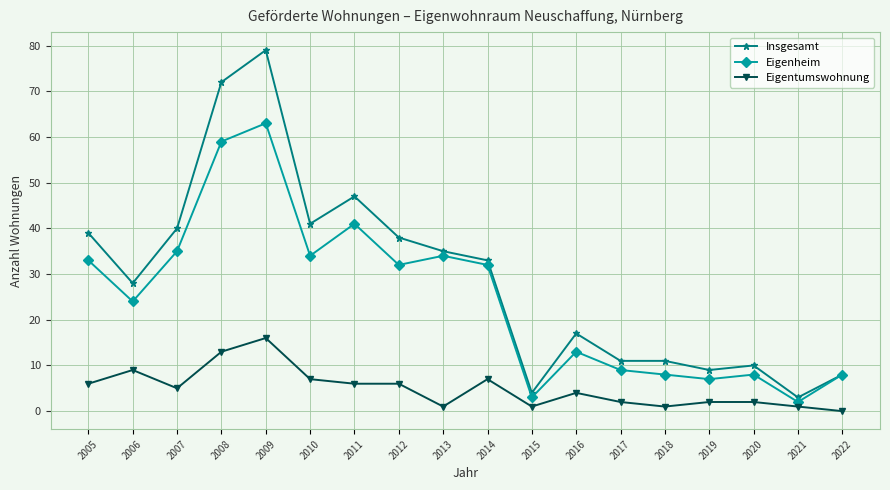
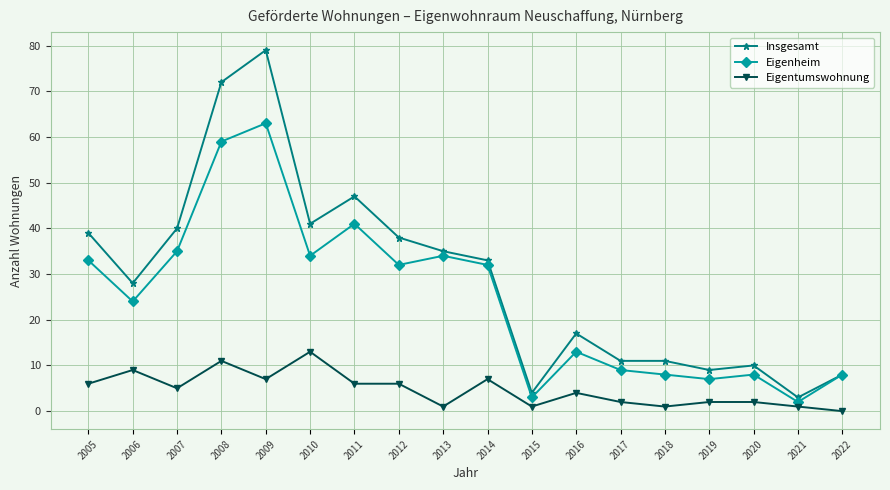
  {
    "Eigentumswohnung": {
      "2005": 6,
      "2006": 9,
      "2007": 5,
-     "2008": 13,
-     "2009": 16,
-     "2010": 7,
+     "2008": 11,
+     "2009": 7,
+     "2010": 13,
      "2011": 6,
      "2012": 6,
      "2013": 1,
      "2014": 7,
      "2015": 1,
      "2016": 4,
      "2017": 2,
      "2018": 1,
      "2019": 2,
      "2020": 2,
      "2021": 1,
      "2022": 0
    }
  }
